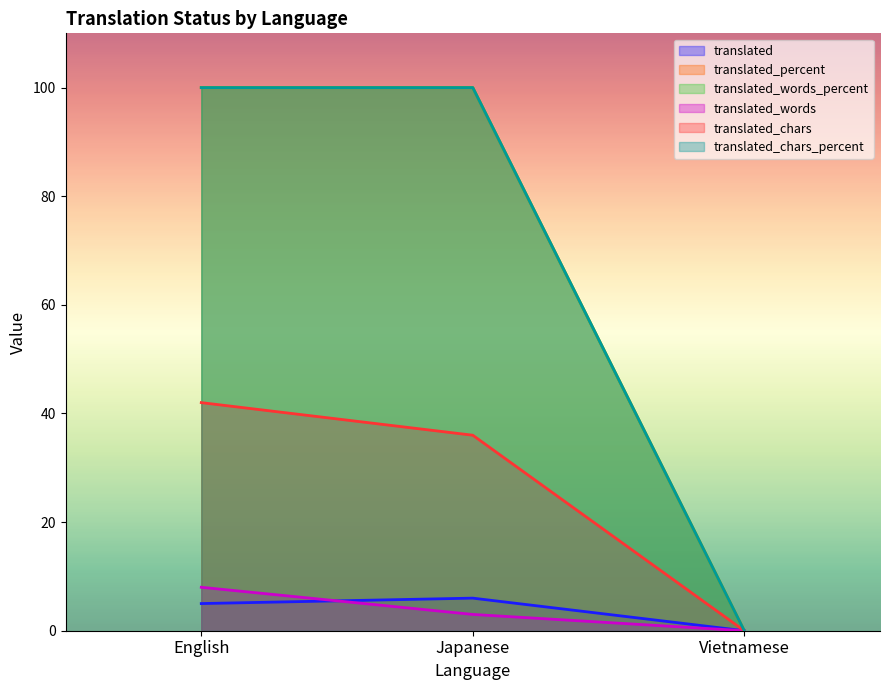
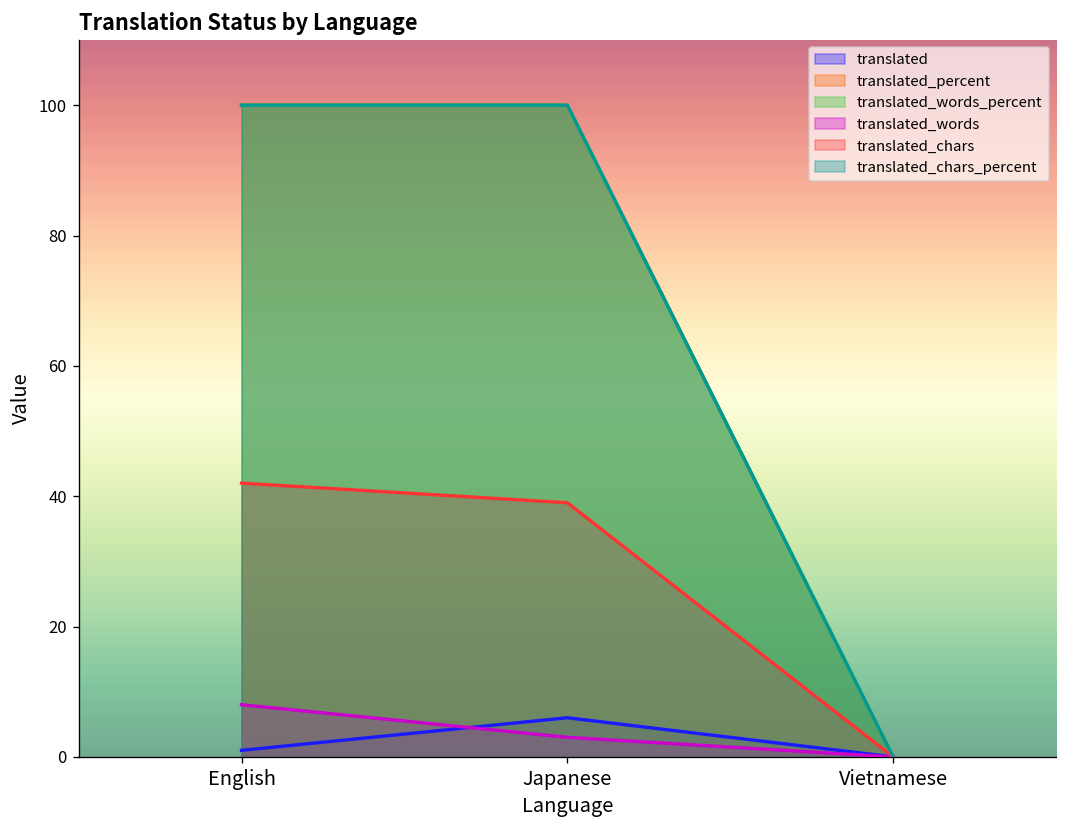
  {
    "translated": {
-     "English": 5,
+     "English": 1,
      "Japanese": 6
    },
    "translated_chars_percent": {
      "English": 100,
      "Japanese": 100
    },
    "translated_words": {
      "English": 8,
      "Japanese": 3
    },
    "translated_chars": {
      "English": 42,
-     "Japanese": 36
+     "Japanese": 39
    }
  }
